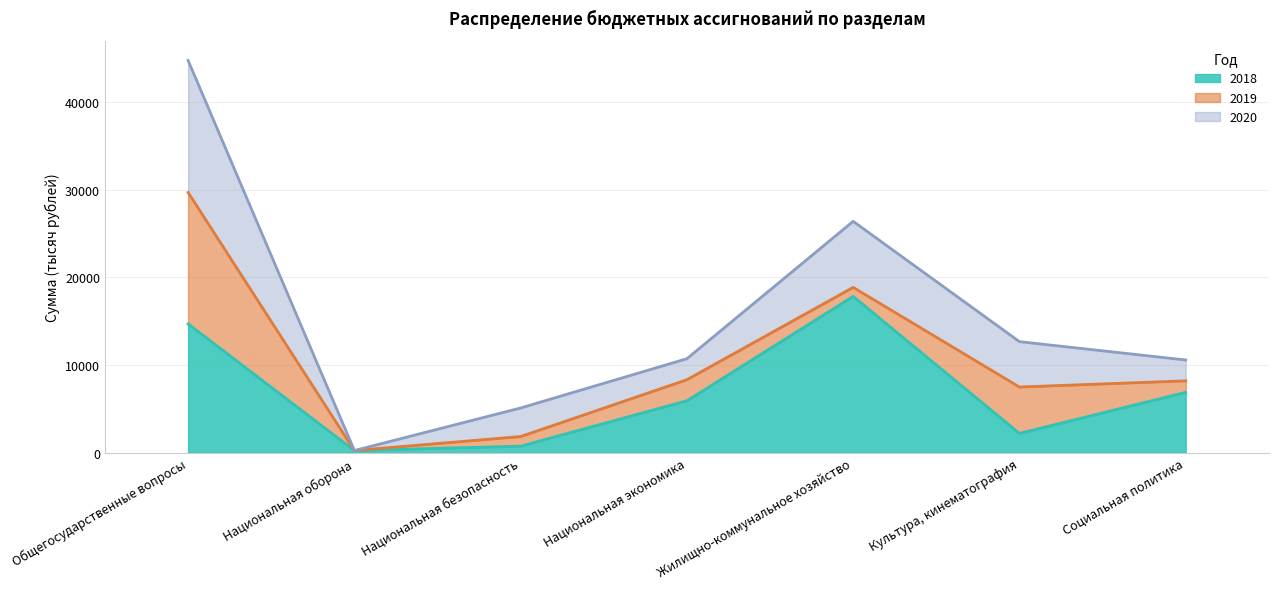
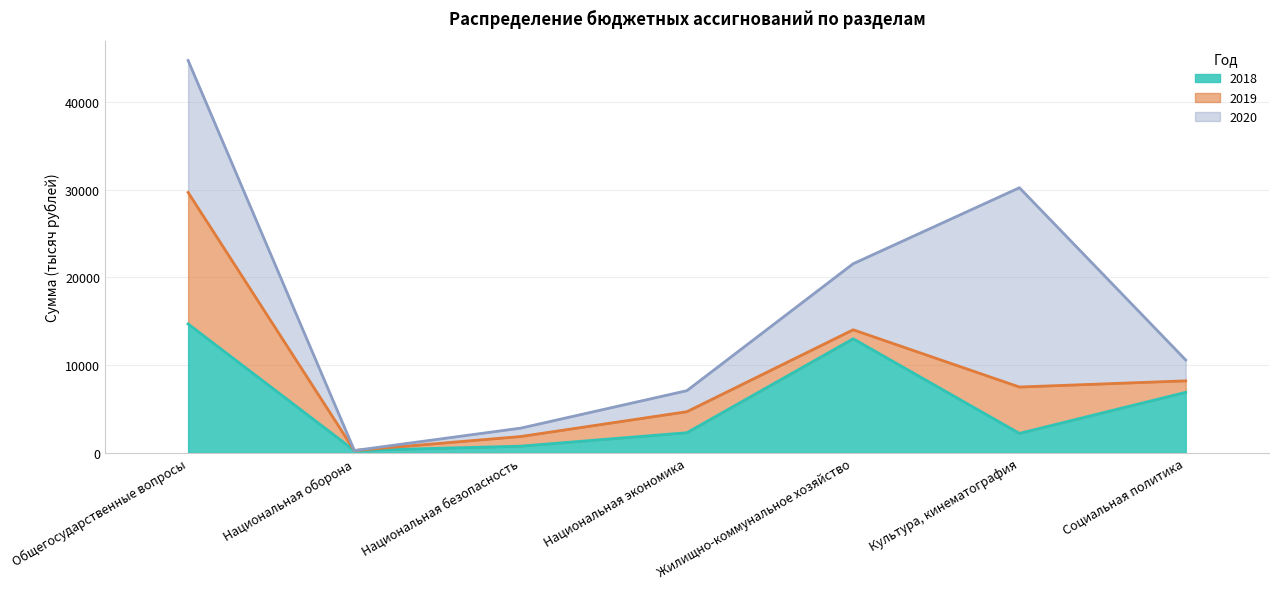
  {
    "2018": {
      "Общегосударственные вопросы": 15000,
      "Национальная безопасность": 1000,
-     "Национальная экономика": 6000,
-     "Жилищно-коммунальное хозяйство": 18000,
+     "Национальная экономика": 2000,
+     "Жилищно-коммунальное хозяйство": 13000,
      "Культура, кинематография": 2000,
      "Социальная политика": 7000
    },
    "2019": {
      "Общегосударственные вопросы": 15000,
      "Национальная безопасность": 1000,
      "Национальная экономика": 2000,
      "Жилищно-коммунальное хозяйство": 1000,
      "Культура, кинематография": 5000,
      "Социальная политика": 1000
    },
    "2020": {
      "Общегосударственные вопросы": 15000,
-     "Национальная безопасность": 3000,
+     "Национальная безопасность": 1000,
      "Национальная экономика": 2000,
      "Жилищно-коммунальное хозяйство": 8000,
-     "Культура, кинематография": 5000,
+     "Культура, кинематография": 23000,
      "Социальная политика": 2000
    }
  }
